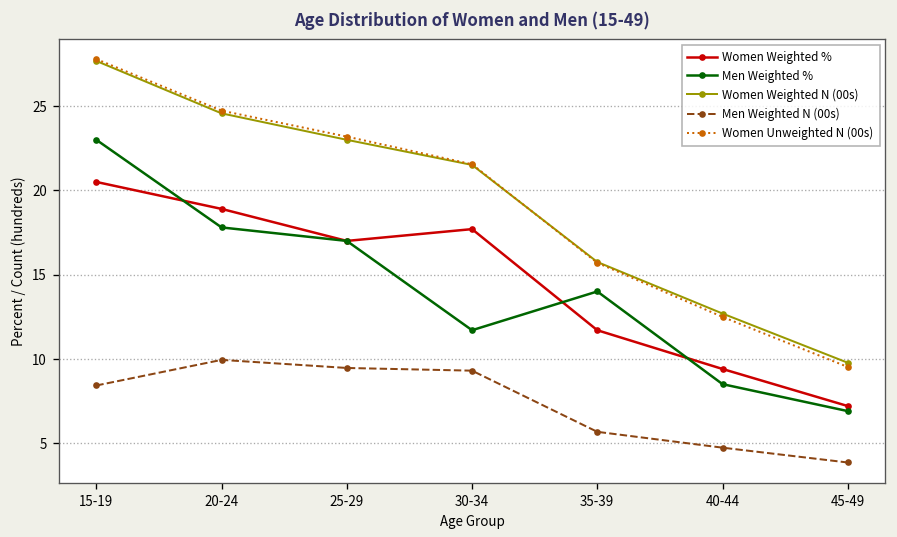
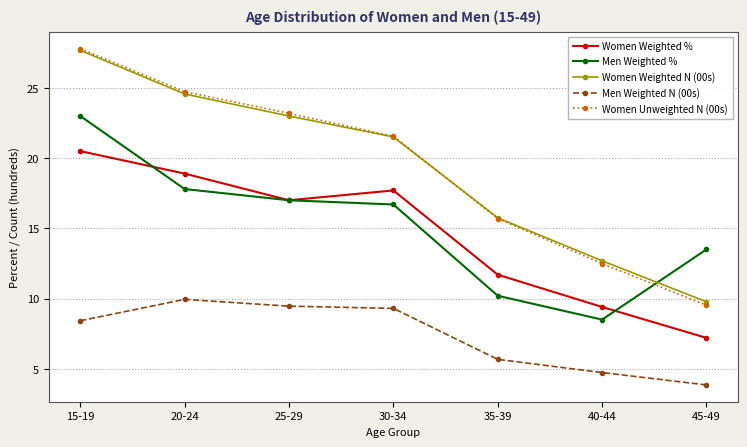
  {
    "Women Weighted %": {
      "15-19": 20.5,
      "20-24": 18.9,
      "30-34": 17.7,
      "35-39": 11.7,
      "40-44": 9.4,
      "45-49": 7.2
    },
    "Men Weighted %": {
      "15-19": 23.0,
      "20-24": 17.8,
-     "30-34": 11.7,
-     "35-39": 14.0,
+     "30-34": 16.7,
+     "35-39": 10.2,
      "40-44": 8.5,
-     "45-49": 6.9
+     "45-49": 13.5
    },
    "Women Weighted N (00s)": {
      "25-29": 23.0,
      "40-44": 12.7,
      "45-49": 9.8
    },
    "Men Weighted N (00s)": {
      "15-19": 8.4,
      "20-24": 9.9,
      "25-29": 9.5,
      "30-34": 9.3,
      "35-39": 5.7,
      "40-44": 4.7,
      "45-49": 3.9
    },
    "Women Unweighted N (00s)": {
      "25-29": 23.2,
      "40-44": 12.5,
      "45-49": 9.5
    }
  }
